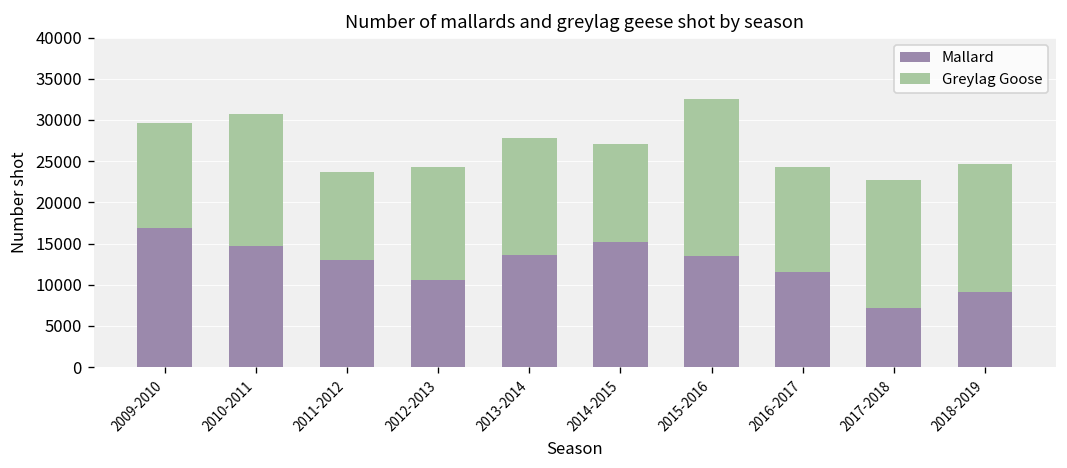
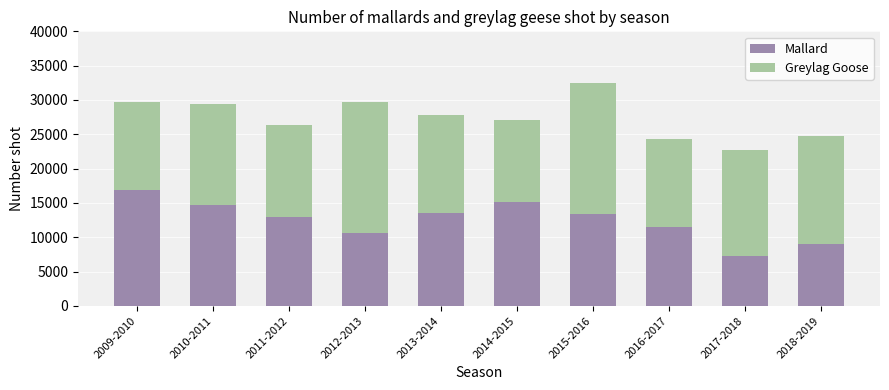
  {
    "Mallard": {
      "2009-2010": 17000,
      "2010-2011": 15000,
      "2011-2012": 13000,
      "2012-2013": 11000,
      "2013-2014": 14000,
      "2014-2015": 15000,
      "2015-2016": 13000,
      "2016-2017": 12000,
      "2017-2018": 7000,
      "2018-2019": 9000
    },
    "Greylag Goose": {
      "2009-2010": 13000,
-     "2010-2011": 16000,
-     "2011-2012": 11000,
-     "2012-2013": 14000,
+     "2010-2011": 15000,
+     "2011-2012": 13000,
+     "2012-2013": 19000,
      "2013-2014": 14000,
      "2014-2015": 12000,
      "2015-2016": 19000,
      "2016-2017": 13000,
      "2017-2018": 15000,
      "2018-2019": 16000
    }
  }
